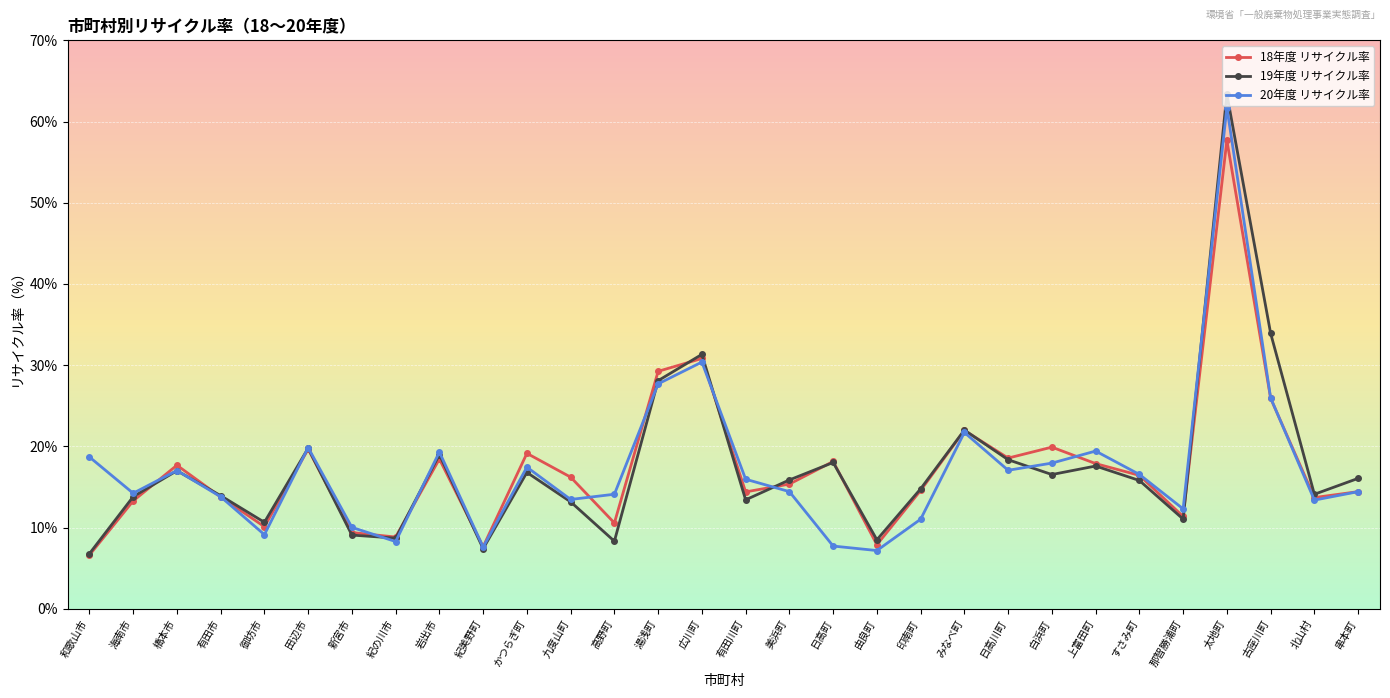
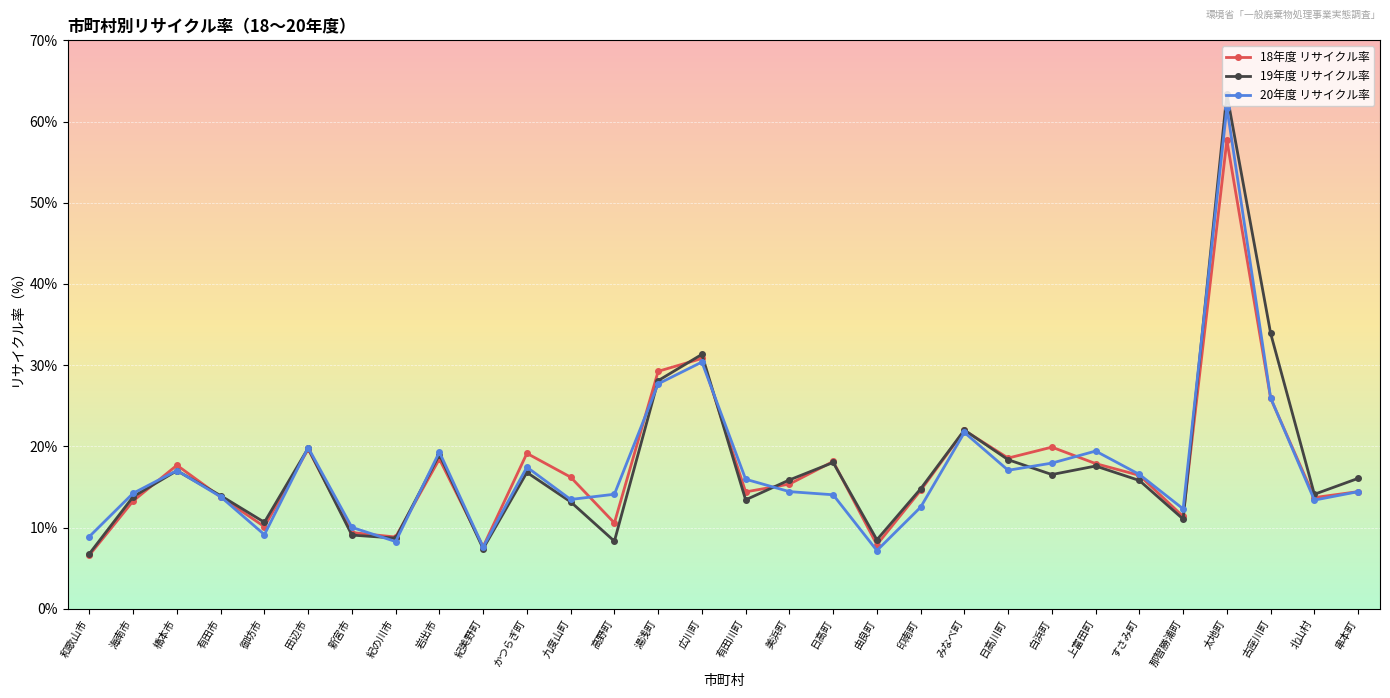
  {
    "18年度 リサイクル率": {
      "海南市": "13%",
      "橋本市": "18%",
      "御坊市": "10%",
      "新宮市": "9%",
      "岩出市": "18%",
      "かつらぎ町": "19%",
      "九度山町": "16%",
      "高野町": "11%",
      "湯浅町": "29%",
      "広川町": "31%",
      "有田川町": "14%",
      "美浜町": "15%",
      "由良町": "8%",
      "白浜町": "20%",
      "那智勝浦町": "11%",
      "太地町": "58%"
    },
    "19年度 リサイクル率": {
      "海南市": "14%",
      "御坊市": "11%",
      "新宮市": "9%",
      "岩出市": "19%",
      "かつらぎ町": "17%",
      "高野町": "8%",
      "湯浅町": "28%",
      "広川町": "31%",
      "有田川町": "13%",
      "美浜町": "16%",
      "由良町": "8%",
      "白浜町": "17%",
      "すさみ町": "16%",
      "那智勝浦町": "11%",
      "古座川町": "34%",
      "北山村": "14%",
      "串本町": "16%"
    },
    "20年度 リサイクル率": {
-     "和歌山市": "19%",
+     "和歌山市": "9%",
      "海南市": "14%",
      "御坊市": "9%",
      "新宮市": "10%",
      "紀の川市": "8%",
      "岩出市": "19%",
      "かつらぎ町": "17%",
      "高野町": "14%",
      "湯浅町": "28%",
      "広川町": "30%",
      "有田川町": "16%",
      "美浜町": "14%",
-     "日高町": "8%",
+     "日高町": "14%",
      "由良町": "7%",
-     "印南町": "11%",
+     "印南町": "13%",
      "日高川町": "17%",
      "白浜町": "18%",
      "上富田町": "19%",
      "那智勝浦町": "12%",
      "太地町": "62%"
    }
  }
